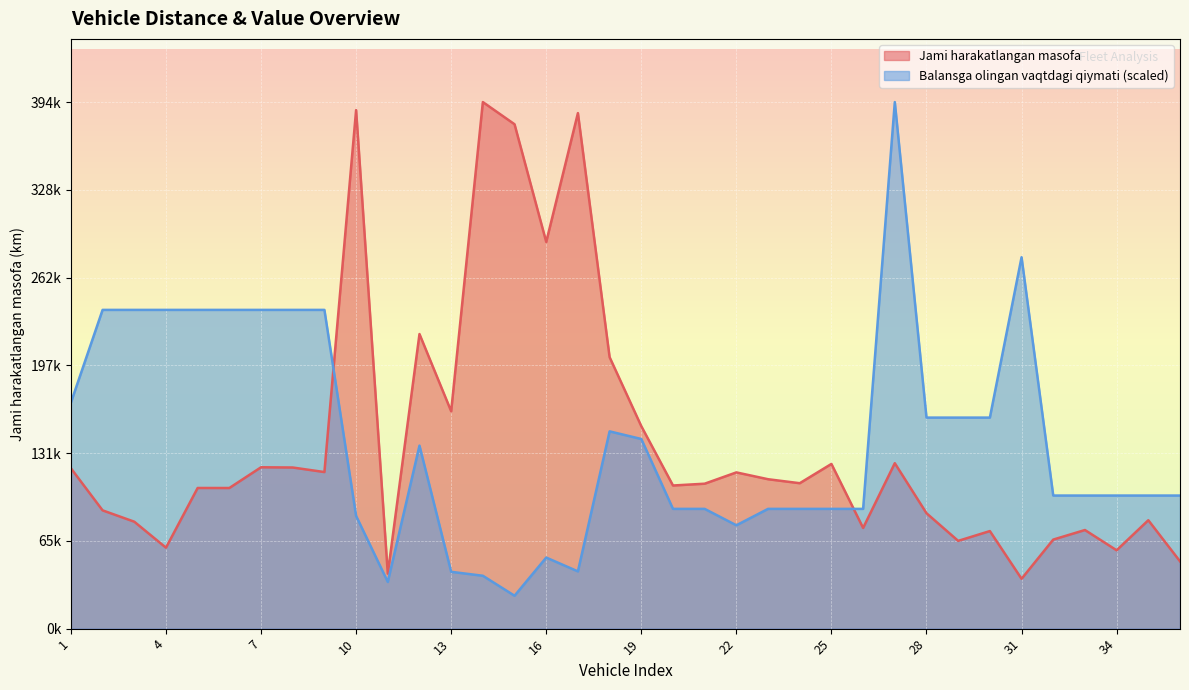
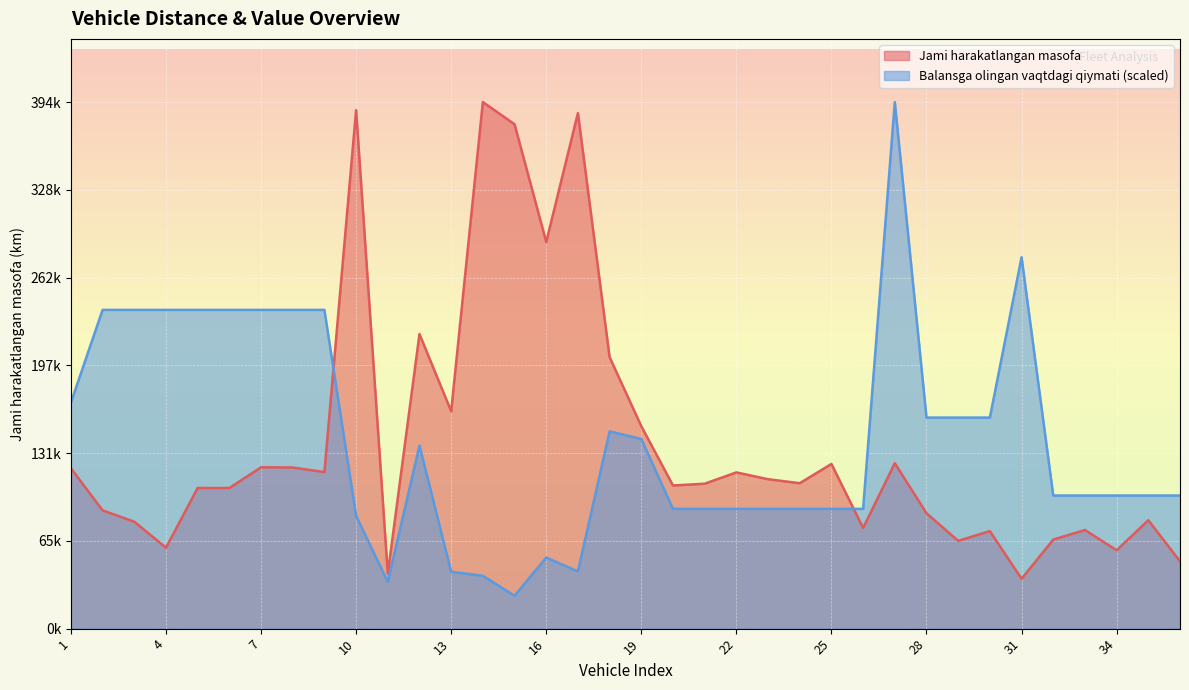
  {
    "Jami harakatlangan masofa": {
      "1": 120000,
      "4": 61000,
      "7": 121000,
      "10": 388000,
      "13": 163000,
      "16": 290000,
      "19": 152000,
      "22": 117000,
      "25": 123000,
      "28": 86000,
      "31": 37000,
      "34": 59000
    },
    "Balansga olingan vaqtdagi qiymati (scaled)": {
      "1": 169000,
      "4": 239000,
      "7": 239000,
      "10": 84000,
      "13": 43000,
      "16": 53000,
      "19": 142000,
-     "22": 77000,
+     "22": 90000,
      "25": 90000,
      "28": 158000,
      "31": 278000,
      "34": 100000
    }
  }
